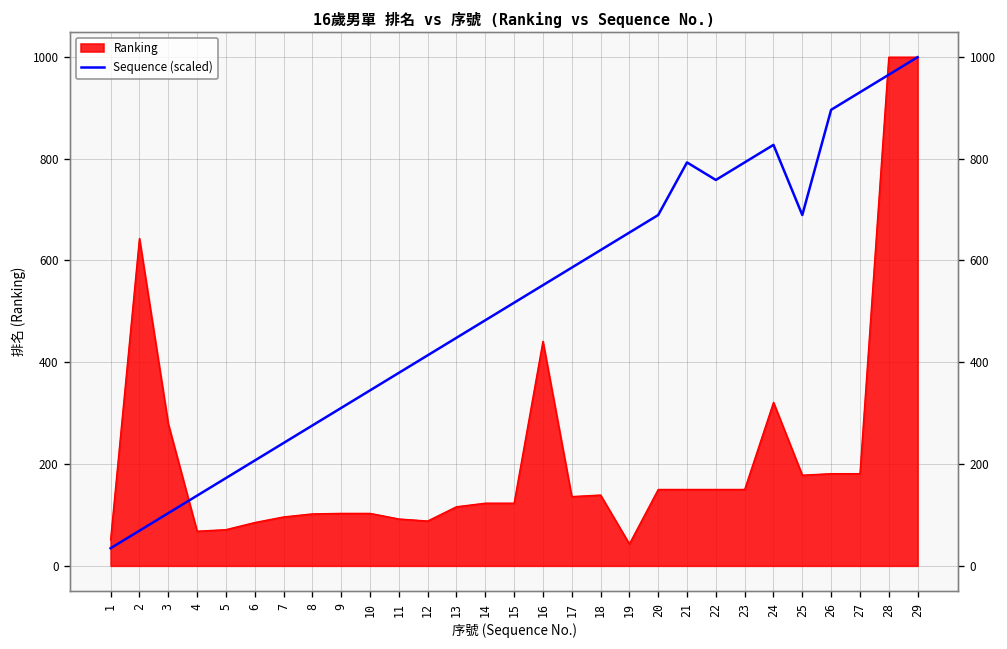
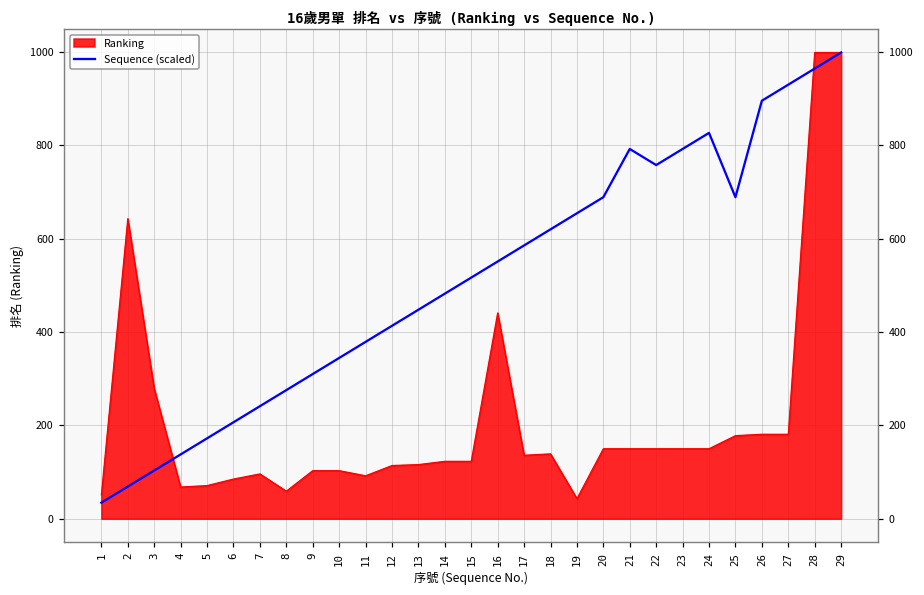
  {
    "Ranking": {
      "1": 50,
      "2": 640,
      "3": 280,
      "4": 70,
      "5": 70,
      "6": 90,
      "7": 100,
-     "8": 100,
+     "8": 60,
      "9": 100,
      "10": 100,
      "11": 90,
-     "12": 90,
+     "12": 110,
      "13": 120,
      "14": 120,
      "15": 120,
      "16": 440,
      "17": 140,
      "18": 140,
      "19": 40,
      "20": 150,
      "21": 150,
      "22": 150,
      "23": 150,
-     "24": 320,
+     "24": 150,
      "25": 180,
      "26": 180,
      "27": 180,
      "28": 1000
    },
    "Sequence (scaled)": {
      "1": 30,
      "2": 70,
      "3": 100,
      "4": 140,
      "5": 170,
      "6": 210,
      "7": 240,
      "8": 280,
      "9": 310,
      "10": 340,
      "11": 380,
      "12": 410,
      "13": 450,
      "14": 480,
      "15": 520,
      "16": 550,
      "17": 590,
      "18": 620,
      "19": 650,
      "20": 690,
      "21": 790,
      "22": 760,
      "23": 790,
      "24": 830,
      "25": 690,
      "26": 900,
      "27": 930,
      "28": 960
    }
  }
